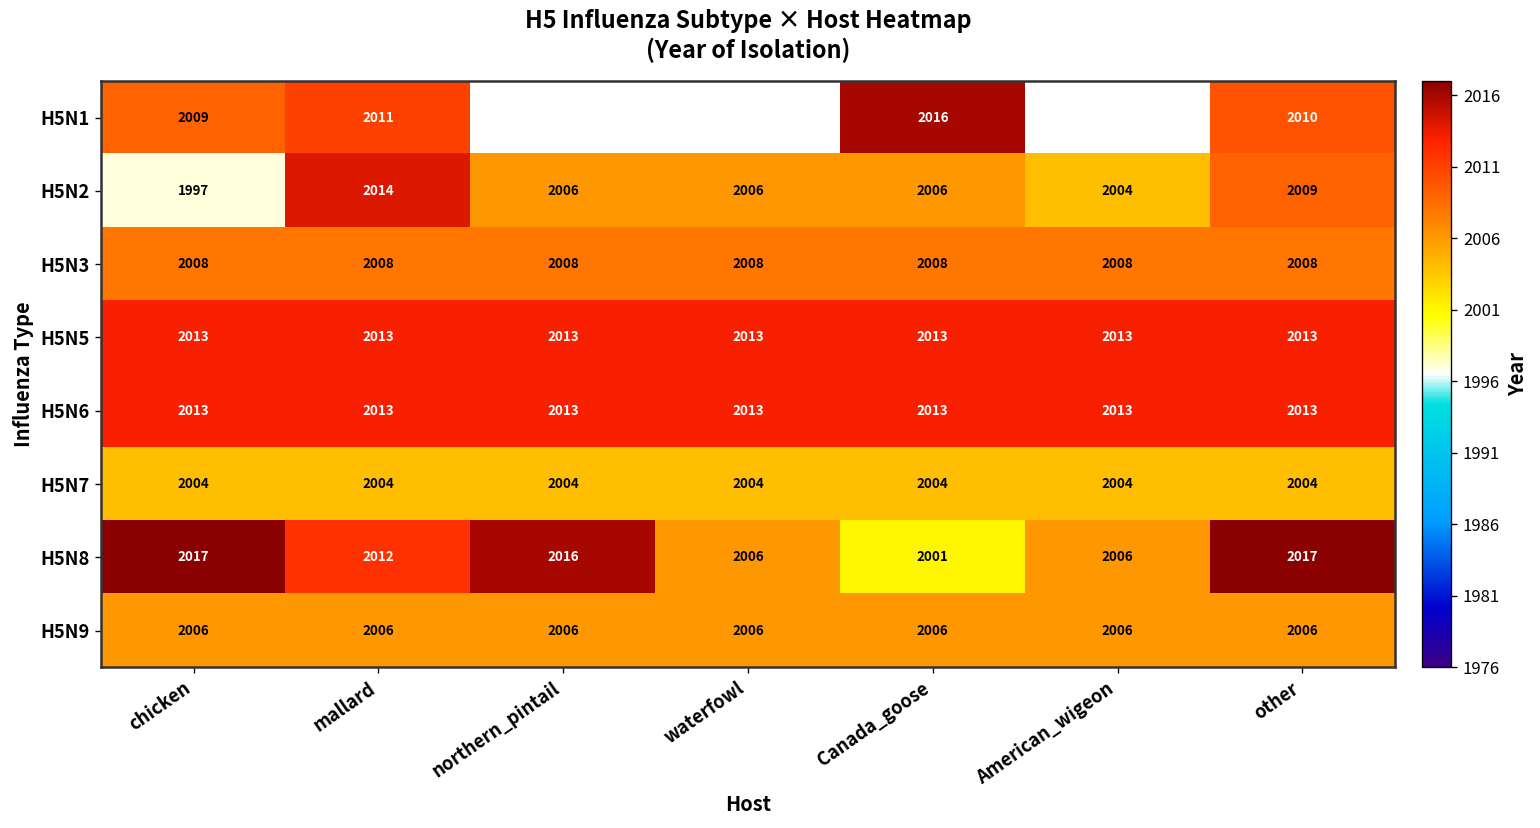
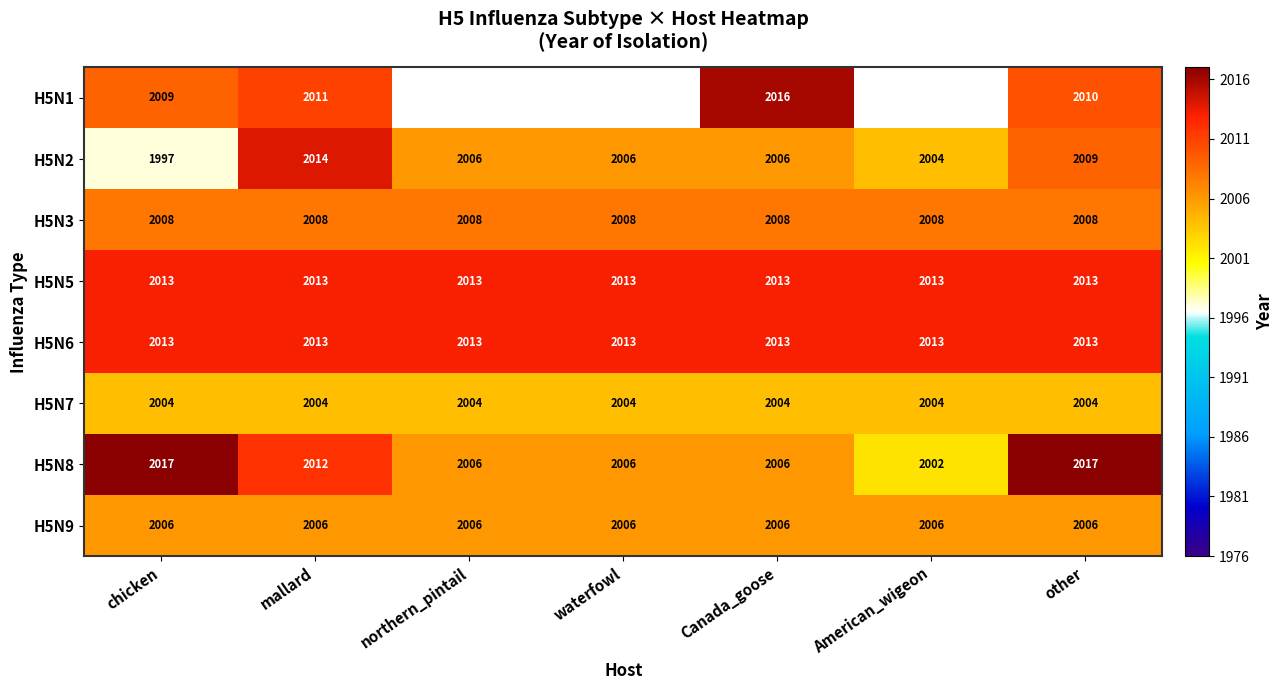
  {
    "H5N1": {
      "chicken": 2009,
      "mallard": 2011,
      "Canada_goose": 2016,
      "other": 2010
    },
    "H5N2": {
      "chicken": 1997,
      "mallard": 2014,
      "northern_pintail": 2006,
      "waterfowl": 2006,
      "Canada_goose": 2006,
      "American_wigeon": 2004,
      "other": 2009
    },
    "H5N3": {
      "chicken": 2008,
      "mallard": 2008,
      "northern_pintail": 2008,
      "waterfowl": 2008,
      "Canada_goose": 2008,
      "American_wigeon": 2008,
      "other": 2008
    },
    "H5N5": {
      "chicken": 2013,
      "mallard": 2013,
      "northern_pintail": 2013,
      "waterfowl": 2013,
      "Canada_goose": 2013,
      "American_wigeon": 2013,
      "other": 2013
    },
    "H5N6": {
      "chicken": 2013,
      "mallard": 2013,
      "northern_pintail": 2013,
      "waterfowl": 2013,
      "Canada_goose": 2013,
      "American_wigeon": 2013,
      "other": 2013
    },
    "H5N7": {
      "chicken": 2004,
      "mallard": 2004,
      "northern_pintail": 2004,
      "waterfowl": 2004,
      "Canada_goose": 2004,
      "American_wigeon": 2004,
      "other": 2004
    },
    "H5N8": {
      "chicken": 2017,
      "mallard": 2012,
-     "northern_pintail": 2016,
+     "northern_pintail": 2006,
      "waterfowl": 2006,
-     "Canada_goose": 2001,
-     "American_wigeon": 2006,
+     "Canada_goose": 2006,
+     "American_wigeon": 2002,
      "other": 2017
    },
    "H5N9": {
      "chicken": 2006,
      "mallard": 2006,
      "northern_pintail": 2006,
      "waterfowl": 2006,
      "Canada_goose": 2006,
      "American_wigeon": 2006,
      "other": 2006
    }
  }
